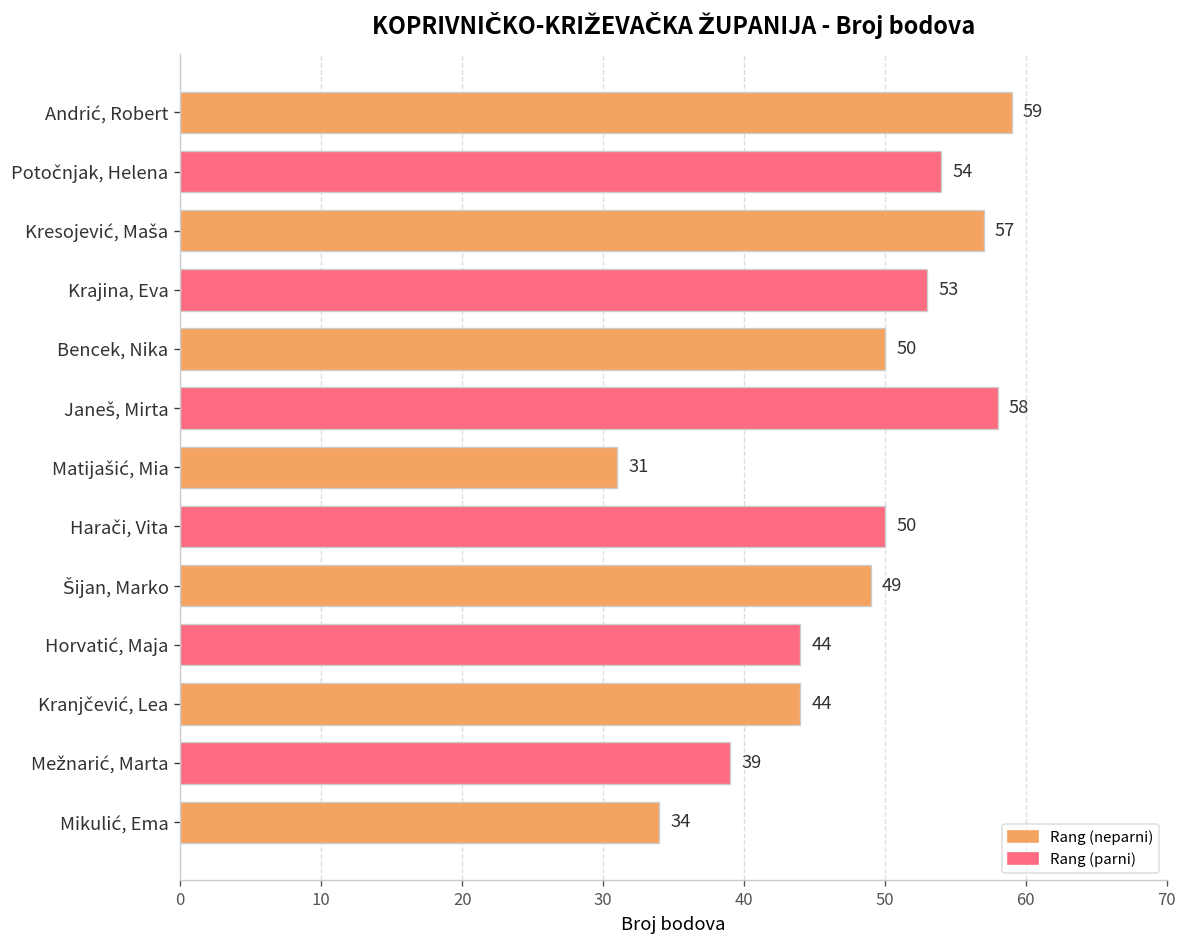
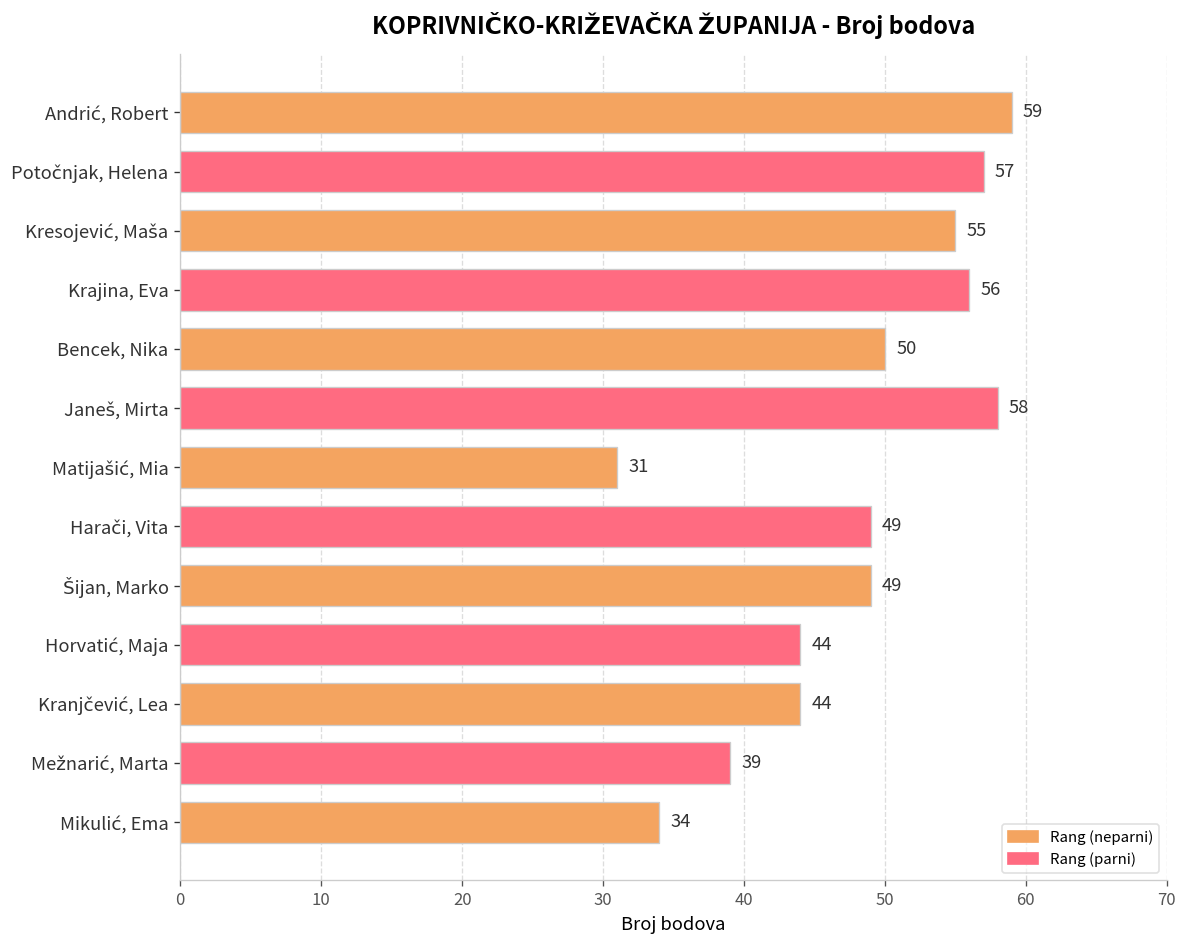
  {
    "Andrić, Robert": 59,
-   "Potočnjak, Helena": 54,
-   "Kresojević, Maša": 57,
-   "Krajina, Eva": 53,
+   "Potočnjak, Helena": 57,
+   "Kresojević, Maša": 55,
+   "Krajina, Eva": 56,
    "Bencek, Nika": 50,
    "Janeš, Mirta": 58,
    "Matijašić, Mia": 31,
-   "Harači, Vita": 50,
+   "Harači, Vita": 49,
    "Šijan, Marko": 49,
    "Horvatić, Maja": 44,
    "Kranjčević, Lea": 44,
    "Mežnarić, Marta": 39,
    "Mikulić, Ema": 34
  }
